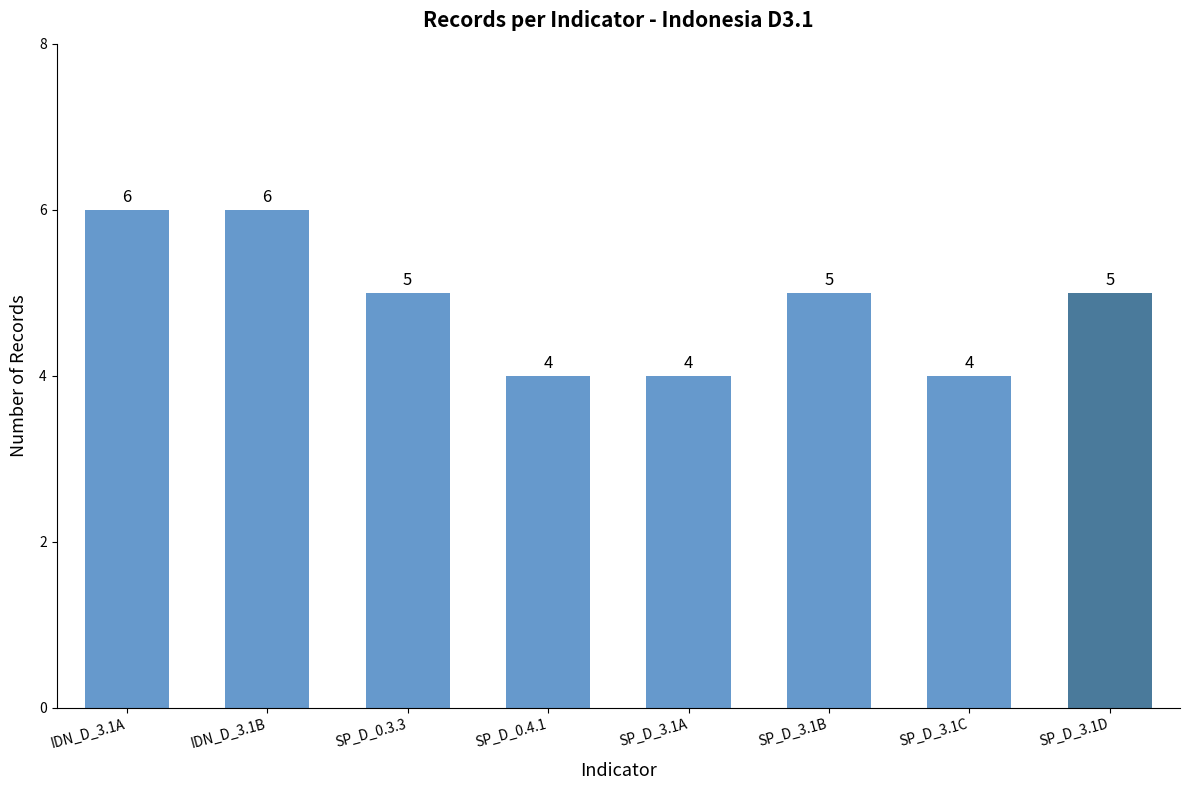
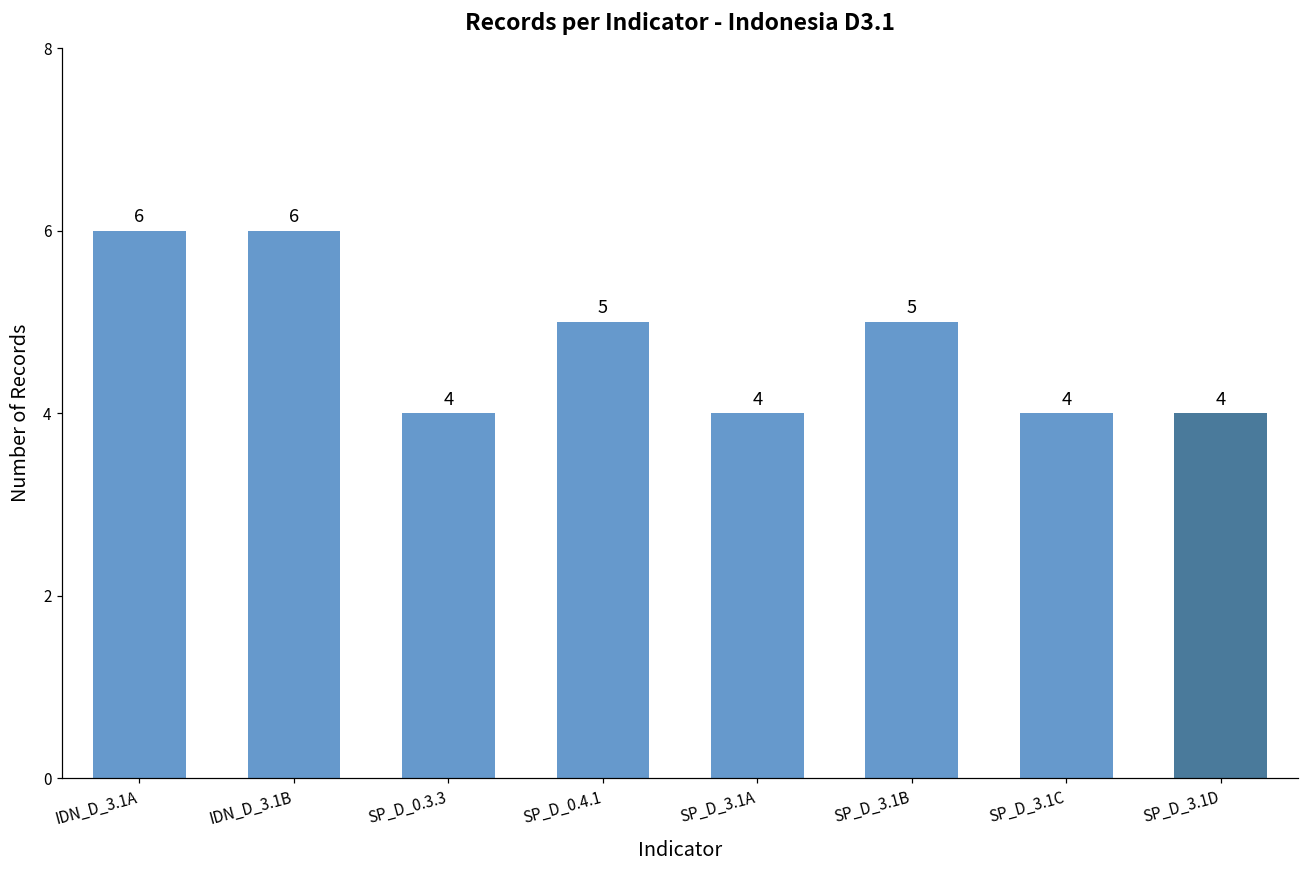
  {
    "IDN_D_3.1A": 6,
    "IDN_D_3.1B": 6,
-   "SP_D_0.3.3": 5,
-   "SP_D_0.4.1": 4,
+   "SP_D_0.3.3": 4,
+   "SP_D_0.4.1": 5,
    "SP_D_3.1A": 4,
    "SP_D_3.1B": 5,
    "SP_D_3.1C": 4,
-   "SP_D_3.1D": 5
+   "SP_D_3.1D": 4
  }
